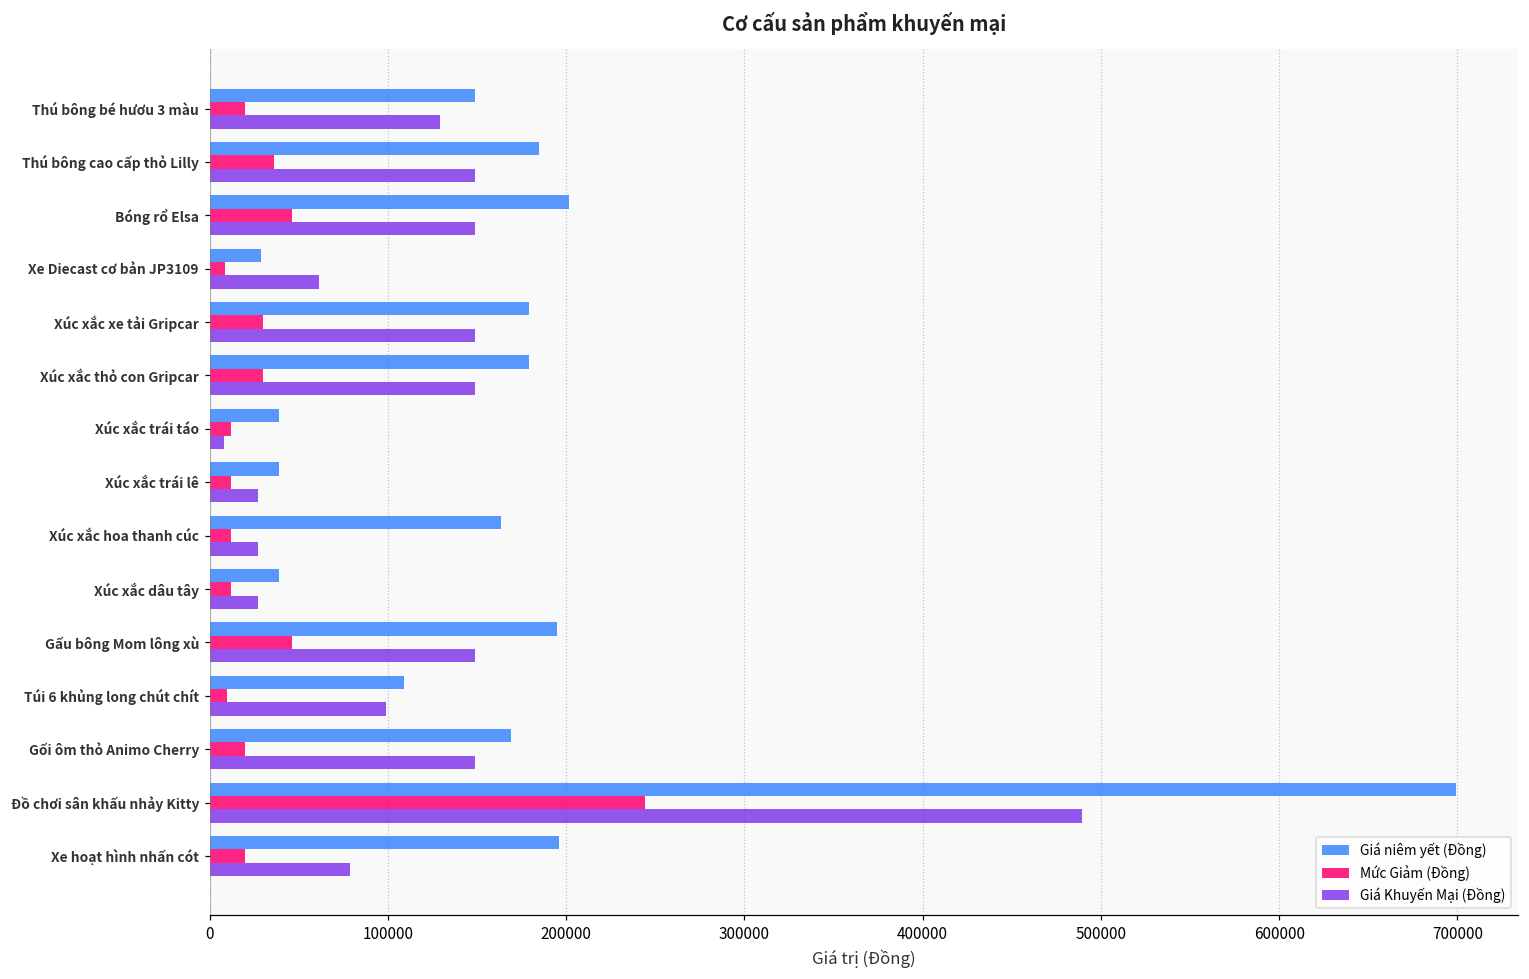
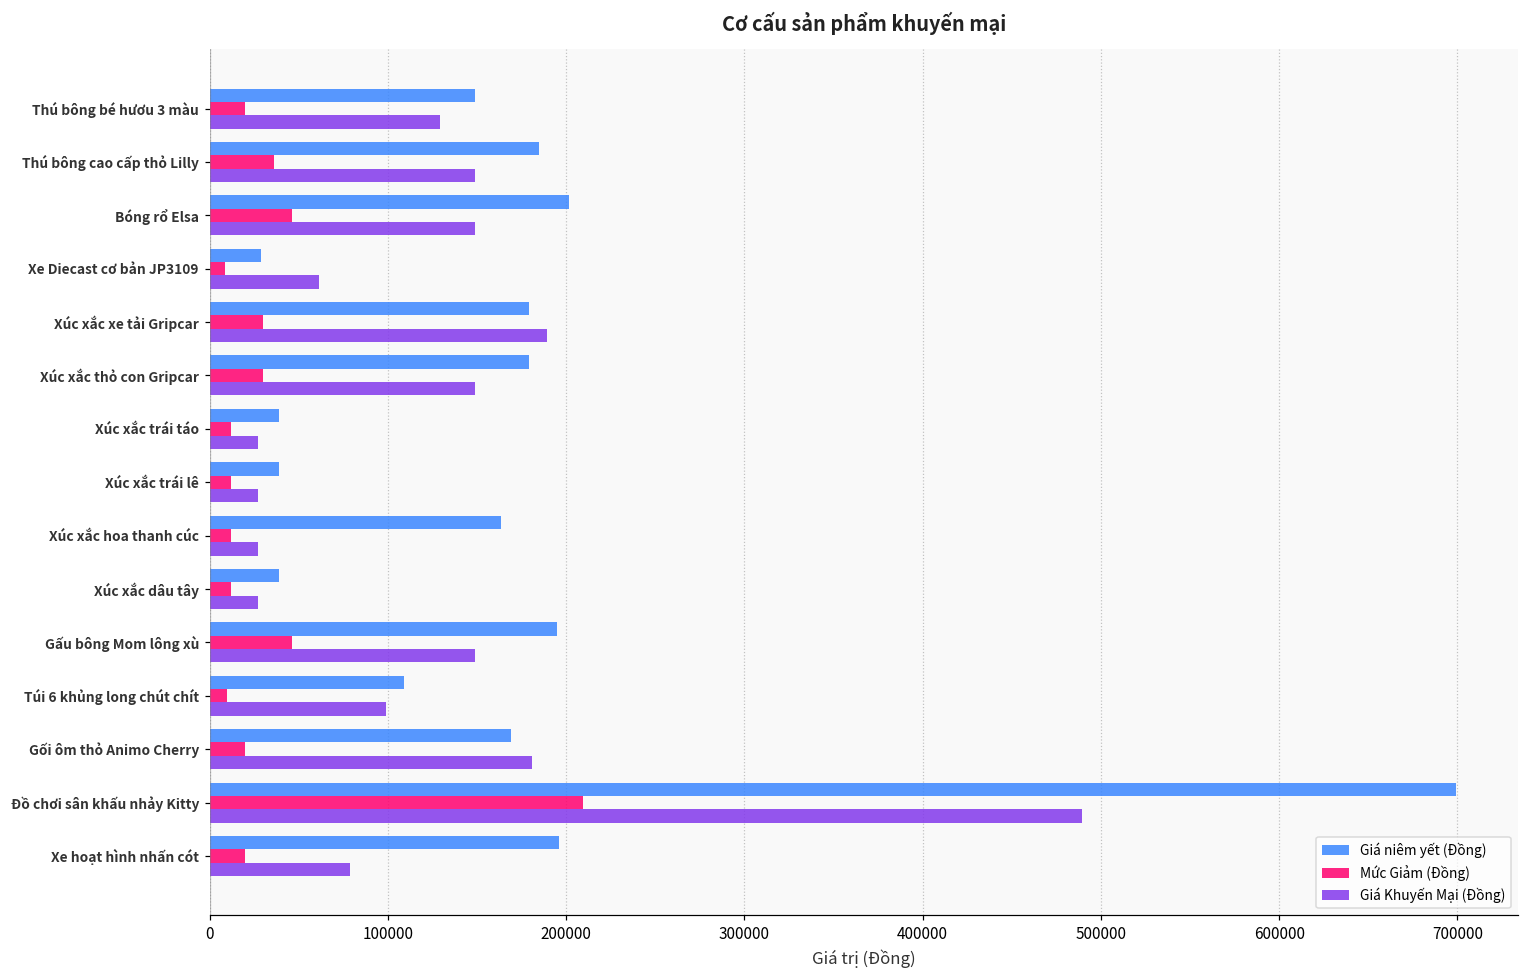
  {
    "Giá niêm yết (Đồng)": {
      "Thú bông bé hươu 3 màu": 149000,
      "Thú bông cao cấp thỏ Lilly": 185000,
      "Bóng rổ Elsa": 201000,
      "Xe Diecast cơ bản JP3109": 29000,
      "Xúc xắc xe tải Gripcar": 179000,
      "Xúc xắc thỏ con Gripcar": 179000,
      "Xúc xắc trái táo": 39000,
      "Xúc xắc trái lê": 39000,
      "Xúc xắc hoa thanh cúc": 163000,
      "Xúc xắc dâu tây": 39000,
      "Gấu bông Mom lông xù": 195000,
      "Túi 6 khủng long chút chít": 109000,
      "Gối ôm thỏ Animo Cherry": 169000,
      "Đồ chơi sân khấu nhảy Kitty": 699000,
      "Xe hoạt hình nhấn cót": 196000
    },
    "Mức Giảm (Đồng)": {
      "Thú bông bé hươu 3 màu": 20000,
      "Thú bông cao cấp thỏ Lilly": 36000,
      "Bóng rổ Elsa": 46000,
      "Xe Diecast cơ bản JP3109": 9000,
      "Xúc xắc xe tải Gripcar": 30000,
      "Xúc xắc thỏ con Gripcar": 30000,
      "Xúc xắc trái táo": 12000,
      "Xúc xắc trái lê": 12000,
      "Xúc xắc hoa thanh cúc": 12000,
      "Xúc xắc dâu tây": 12000,
      "Gấu bông Mom lông xù": 46000,
      "Túi 6 khủng long chút chít": 10000,
      "Gối ôm thỏ Animo Cherry": 20000,
-     "Đồ chơi sân khấu nhảy Kitty": 244000,
+     "Đồ chơi sân khấu nhảy Kitty": 210000,
      "Xe hoạt hình nhấn cót": 20000
    },
    "Giá Khuyến Mại (Đồng)": {
      "Thú bông bé hươu 3 màu": 129000,
      "Thú bông cao cấp thỏ Lilly": 149000,
      "Bóng rổ Elsa": 149000,
      "Xe Diecast cơ bản JP3109": 61000,
-     "Xúc xắc xe tải Gripcar": 149000,
+     "Xúc xắc xe tải Gripcar": 189000,
      "Xúc xắc thỏ con Gripcar": 149000,
-     "Xúc xắc trái táo": 8000,
+     "Xúc xắc trái táo": 27000,
      "Xúc xắc trái lê": 27000,
      "Xúc xắc hoa thanh cúc": 27000,
      "Xúc xắc dâu tây": 27000,
      "Gấu bông Mom lông xù": 149000,
      "Túi 6 khủng long chút chít": 99000,
-     "Gối ôm thỏ Animo Cherry": 149000,
+     "Gối ôm thỏ Animo Cherry": 181000,
      "Đồ chơi sân khấu nhảy Kitty": 489000,
      "Xe hoạt hình nhấn cót": 79000
    }
  }
